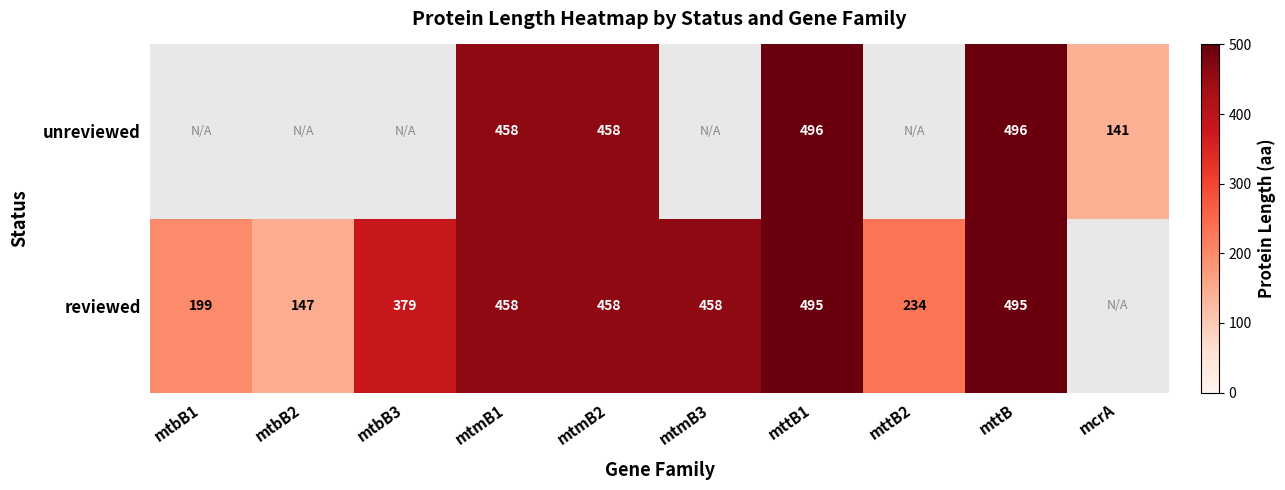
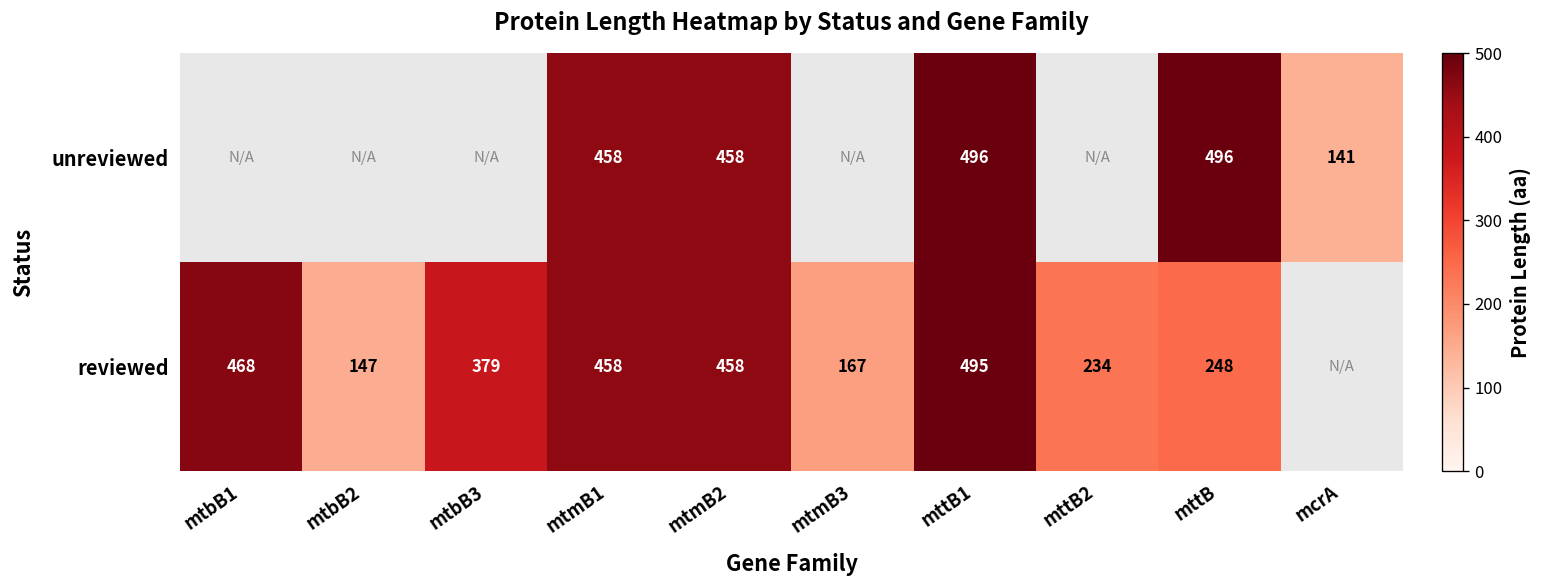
  {
    "unreviewed": {
      "mtmB1": 458,
      "mtmB2": 458,
      "mttB1": 496,
      "mttB": 496,
      "mcrA": 141
    },
    "reviewed": {
-     "mtbB1": 199,
+     "mtbB1": 468,
      "mtbB2": 147,
      "mtbB3": 379,
      "mtmB1": 458,
      "mtmB2": 458,
-     "mtmB3": 458,
+     "mtmB3": 167,
      "mttB1": 495,
      "mttB2": 234,
-     "mttB": 495
+     "mttB": 248
    }
  }
